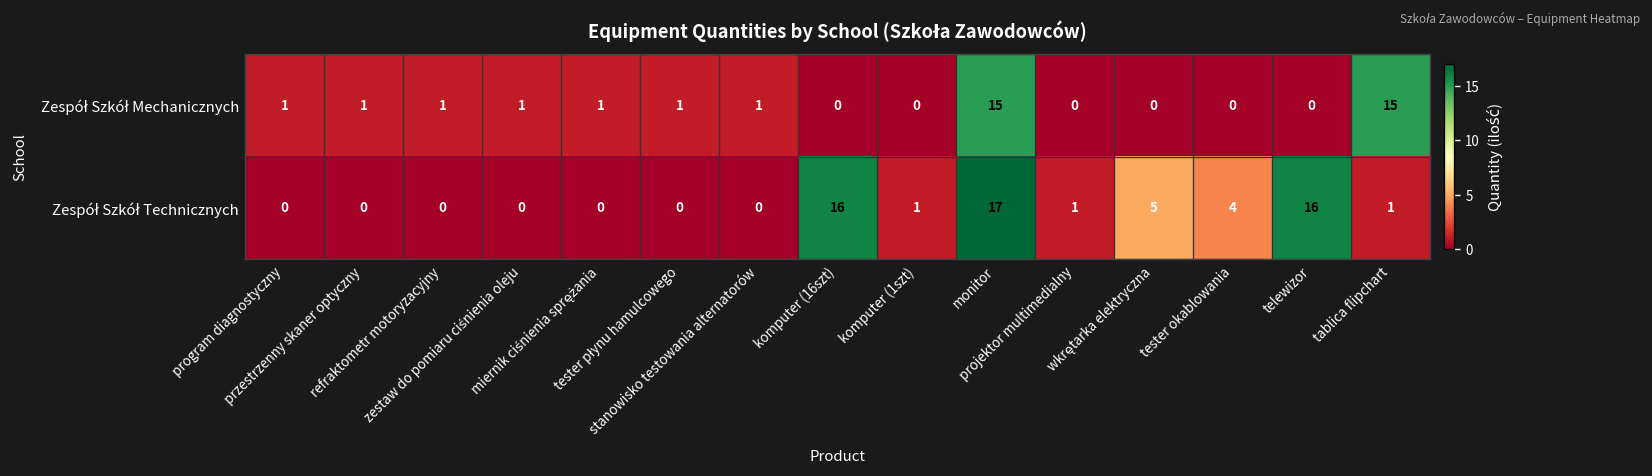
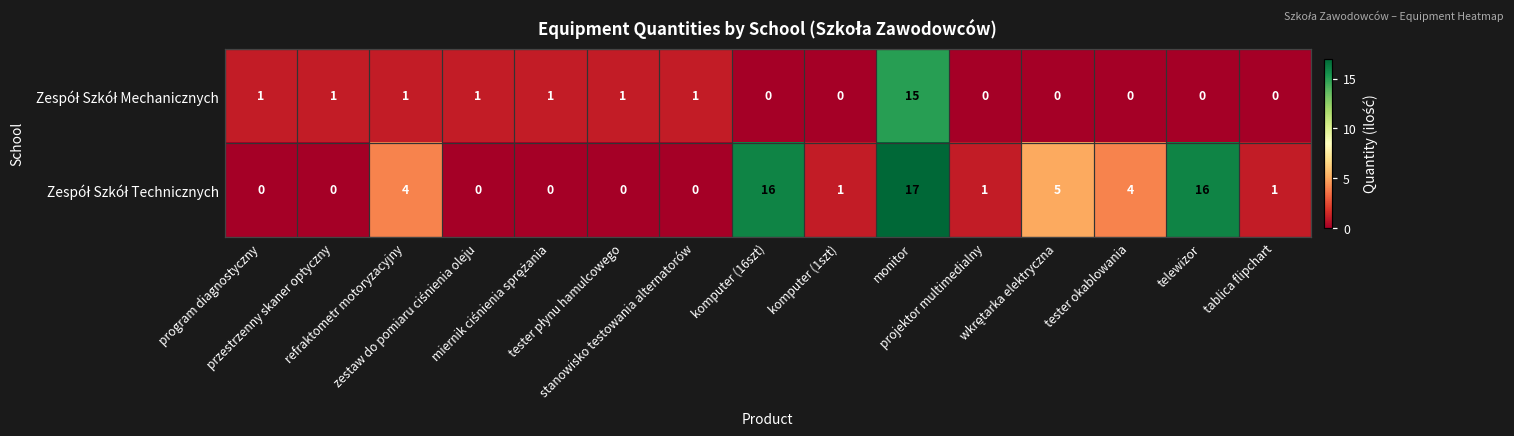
  {
    "Zespół Szkół Mechanicznych": {
      "program diagnostyczny": 1,
      "przestrzenny skaner optyczny": 1,
      "refraktometr motoryzacyjny": 1,
      "zestaw do pomiaru ciśnienia oleju": 1,
      "miernik ciśnienia sprężania": 1,
      "tester płynu hamulcowego": 1,
      "stanowisko testowania alternatorów": 1,
      "komputer (16szt)": 0,
      "komputer (1szt)": 0,
      "monitor": 15,
      "projektor multimedialny": 0,
      "wkrętarka elektryczna": 0,
      "tester okablowania": 0,
      "telewizor": 0,
-     "tablica flipchart": 15
+     "tablica flipchart": 0
    },
    "Zespół Szkół Technicznych": {
      "program diagnostyczny": 0,
      "przestrzenny skaner optyczny": 0,
-     "refraktometr motoryzacyjny": 0,
+     "refraktometr motoryzacyjny": 4,
      "zestaw do pomiaru ciśnienia oleju": 0,
      "miernik ciśnienia sprężania": 0,
      "tester płynu hamulcowego": 0,
      "stanowisko testowania alternatorów": 0,
      "komputer (16szt)": 16,
      "komputer (1szt)": 1,
      "monitor": 17,
      "projektor multimedialny": 1,
      "wkrętarka elektryczna": 5,
      "tester okablowania": 4,
      "telewizor": 16,
      "tablica flipchart": 1
    }
  }
